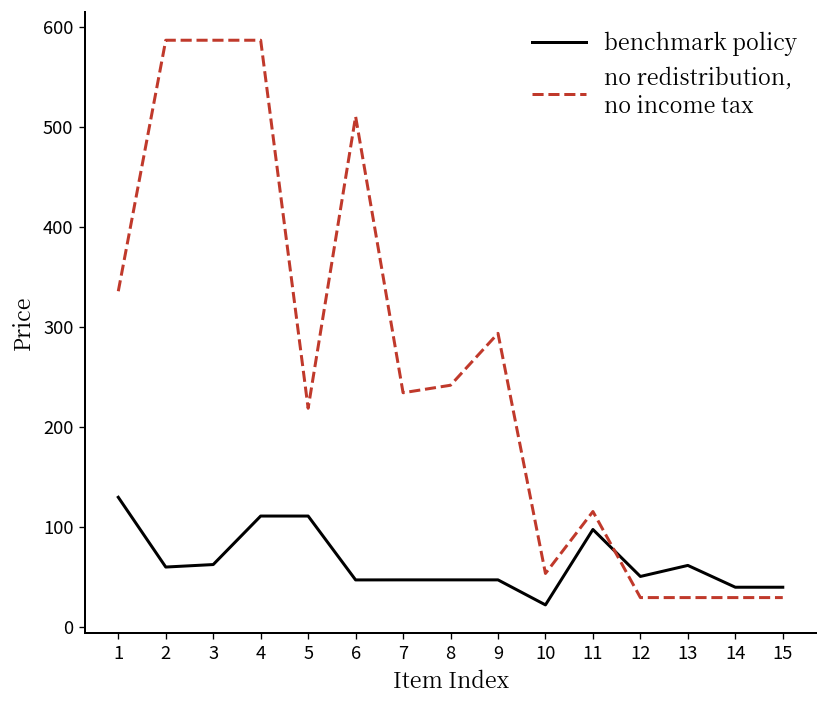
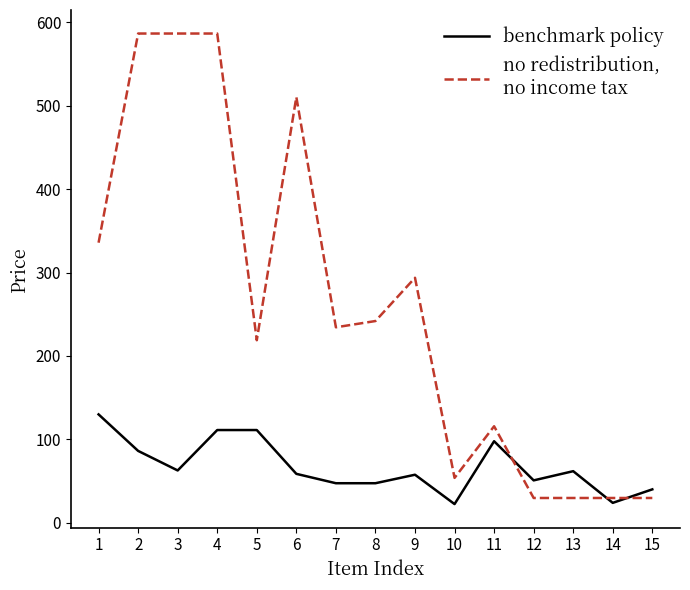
  {
    "benchmark policy": {
      "1": 130,
-     "2": 60,
+     "2": 90,
      "3": 60,
      "4": 110,
      "5": 110,
-     "6": 50,
+     "6": 60,
      "7": 50,
      "8": 50,
-     "9": 50,
+     "9": 60,
      "10": 20,
      "11": 100,
      "12": 50,
      "13": 60,
-     "14": 40,
+     "14": 20,
      "15": 40
    },
    "no redistribution, no income tax": {
      "1": 340,
      "2": 590,
      "3": 590,
      "4": 590,
      "5": 220,
      "6": 510,
      "7": 230,
      "8": 240,
      "9": 290,
      "10": 50,
      "11": 120,
      "12": 30,
      "13": 30,
      "14": 30,
      "15": 30
    }
  }
